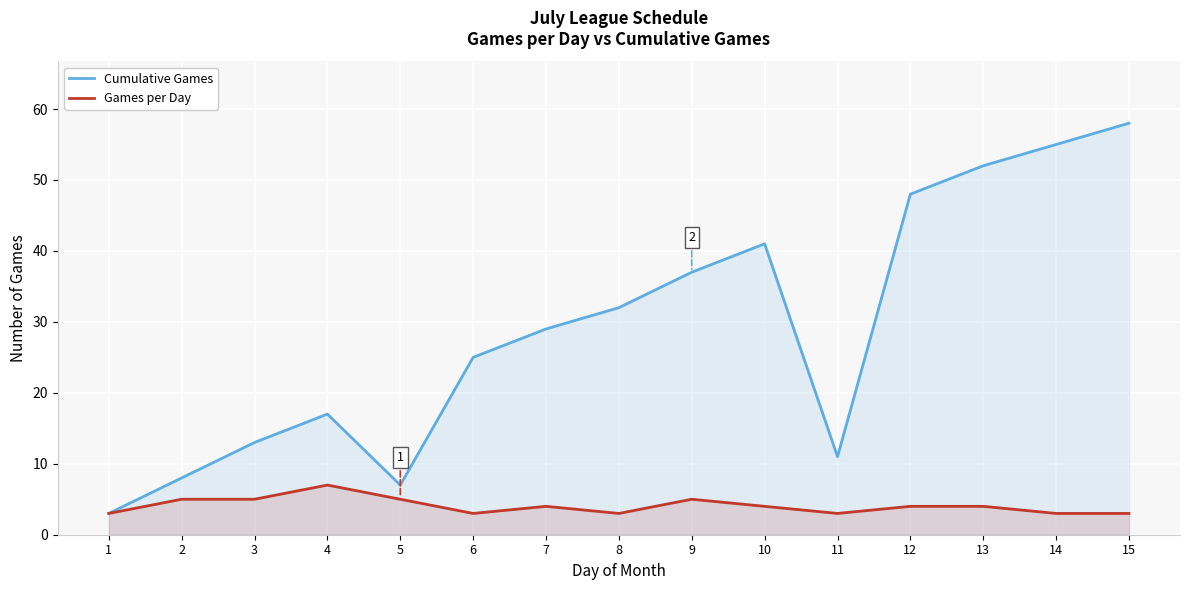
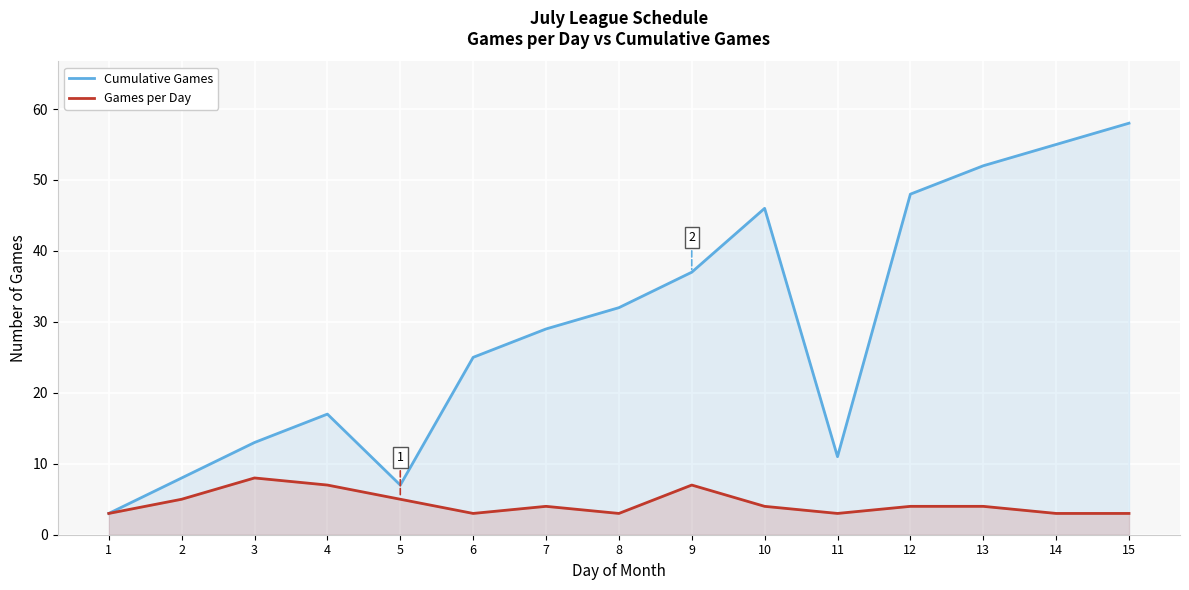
  {
    "Cumulative Games": {
      "2": 8,
      "3": 13,
      "4": 17,
      "6": 25,
      "7": 29,
      "8": 32,
-     "10": 41,
+     "10": 46,
      "11": 11,
      "12": 48,
      "13": 52,
      "14": 55,
      "15": 58
    },
    "Games per Day": {
      "2": 5,
-     "3": 5,
+     "3": 8,
      "4": 7,
      "5": 5,
      "6": 3,
      "7": 4,
      "8": 3,
-     "9": 5,
+     "9": 7,
      "10": 4,
      "11": 3,
      "12": 4,
      "13": 4,
      "14": 3,
      "15": 3
    }
  }
